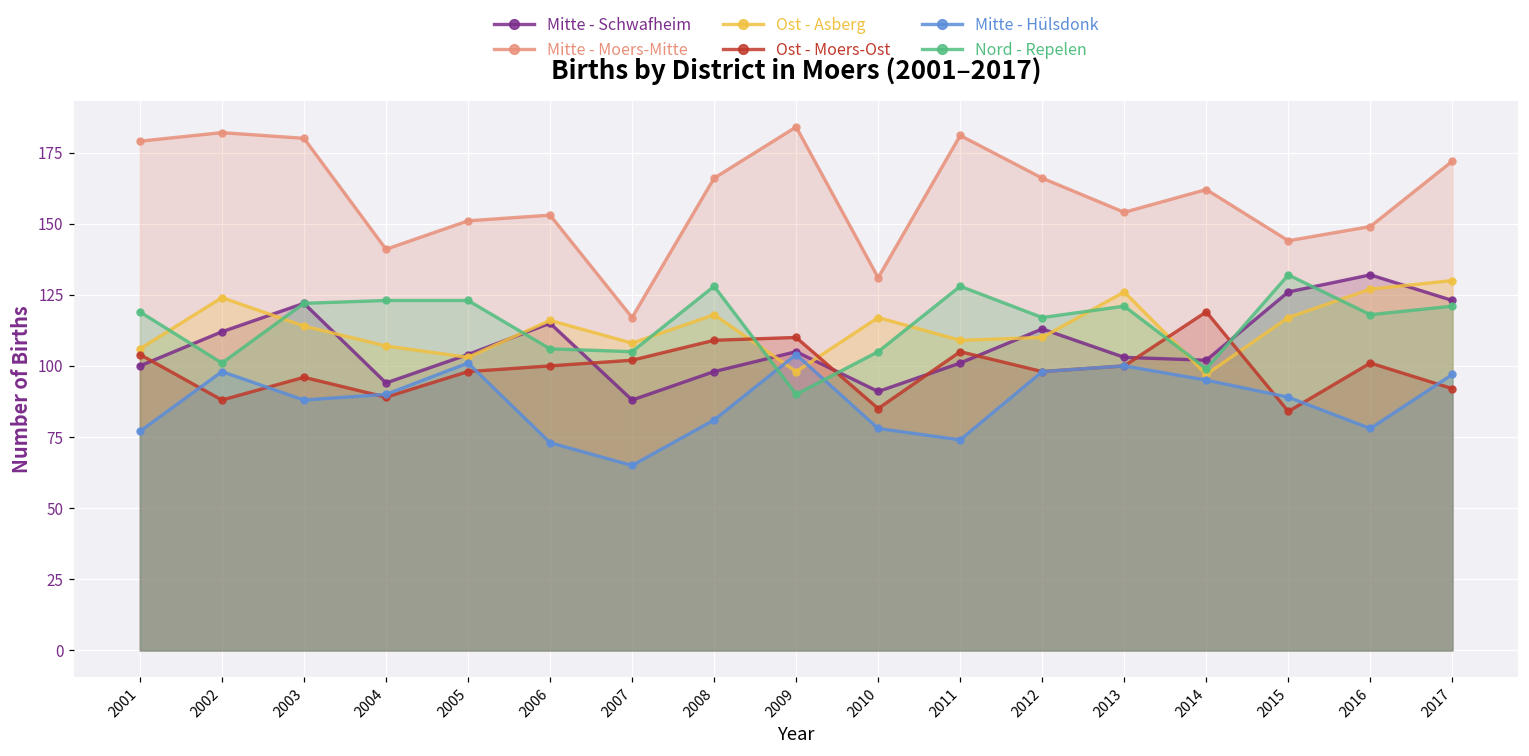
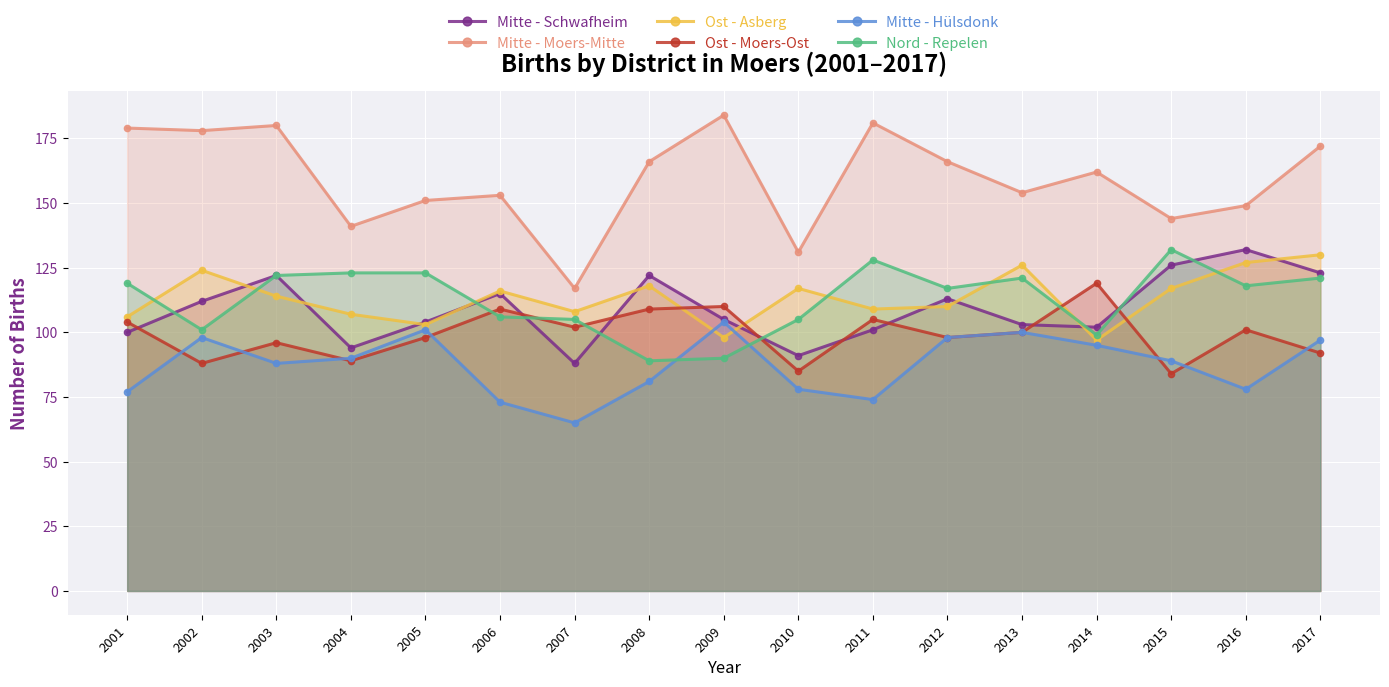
  {
    "Mitte - Schwafheim": {
      "2001": 100,
      "2002": 112,
      "2004": 94,
      "2005": 104,
      "2006": 115,
      "2007": 88,
-     "2008": 98,
+     "2008": 122,
      "2009": 105,
      "2010": 91,
      "2011": 101,
      "2012": 113,
      "2013": 103,
      "2014": 102,
      "2015": 126,
      "2016": 132,
      "2017": 123
    },
    "Mitte - Moers-Mitte": {
      "2001": 179,
-     "2002": 182,
+     "2002": 178,
      "2003": 180,
      "2004": 141,
      "2005": 151,
      "2006": 153,
      "2007": 117,
      "2008": 166,
      "2009": 184,
      "2010": 131,
      "2011": 181,
      "2012": 166,
      "2013": 154,
      "2014": 162,
      "2015": 144,
      "2016": 149,
      "2017": 172
    },
    "Ost - Asberg": {
      "2001": 106,
      "2002": 124,
      "2003": 114,
      "2004": 107,
      "2005": 103,
      "2006": 116,
      "2007": 108,
      "2008": 118,
      "2009": 98,
      "2010": 117,
      "2011": 109,
      "2012": 110,
      "2013": 126,
      "2014": 97,
      "2015": 117,
      "2016": 127,
      "2017": 130
    },
    "Ost - Moers-Ost": {
      "2001": 104,
      "2002": 88,
      "2003": 96,
      "2004": 89,
      "2005": 98,
-     "2006": 100,
+     "2006": 109,
      "2007": 102,
      "2008": 109,
      "2009": 110,
      "2010": 85,
      "2011": 105,
      "2014": 119,
      "2015": 84,
      "2016": 101,
      "2017": 92
    },
    "Mitte - Hülsdonk": {
      "2001": 77,
      "2002": 98,
      "2003": 88,
      "2004": 90,
      "2005": 101,
      "2006": 73,
      "2007": 65,
      "2008": 81,
      "2009": 104,
      "2010": 78,
      "2011": 74,
      "2014": 95,
      "2015": 89,
      "2016": 78,
      "2017": 97
    },
    "Nord - Repelen": {
      "2001": 119,
      "2002": 101,
      "2004": 123,
      "2005": 123,
      "2006": 106,
      "2007": 105,
-     "2008": 128,
+     "2008": 89,
      "2009": 90,
      "2010": 105,
      "2011": 128,
      "2012": 117,
      "2013": 121,
      "2014": 99,
      "2015": 132,
      "2016": 118,
      "2017": 121
    }
  }
